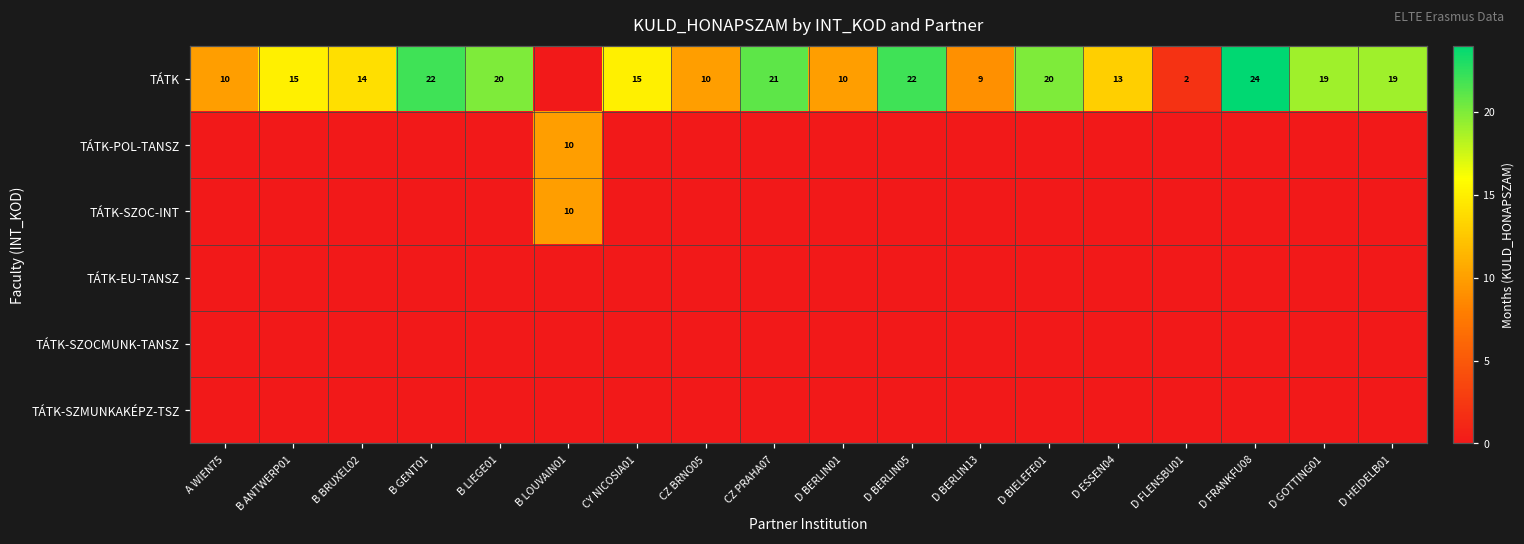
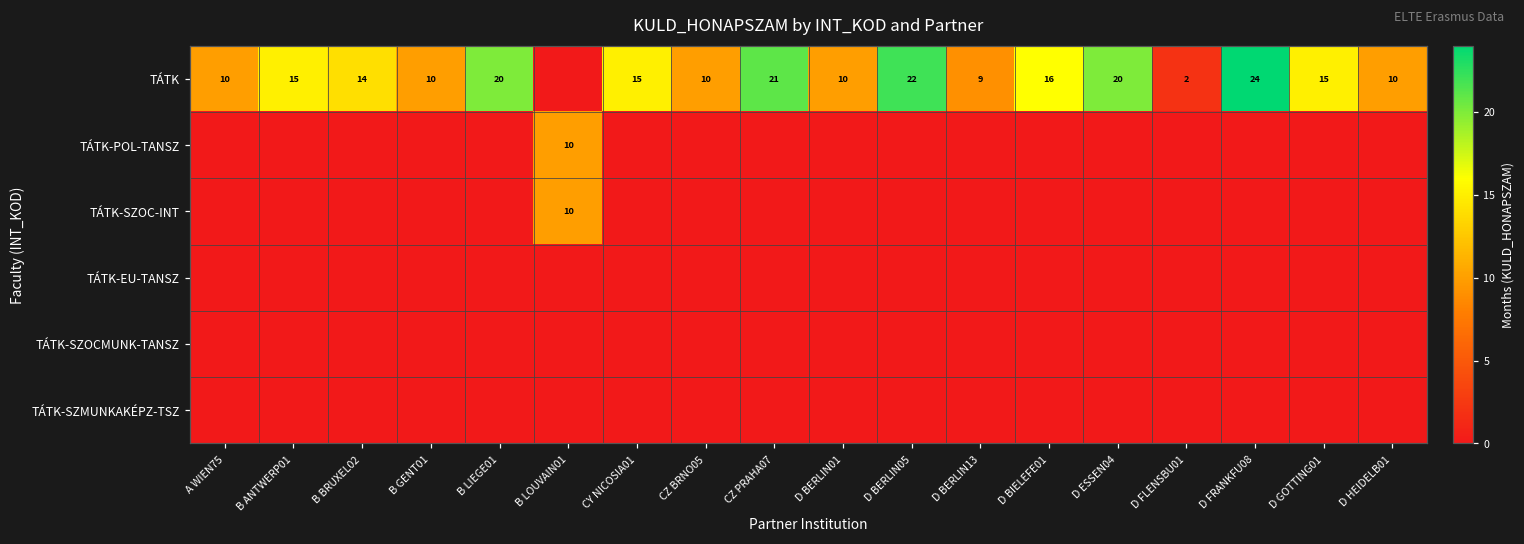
  {
    "TÁTK": {
      "A WIEN75": 10,
      "B ANTWERP01": 15,
      "B BRUXEL02": 14,
-     "B GENT01": 22,
+     "B GENT01": 10,
      "B LIEGE01": 20,
      "CY NICOSIA01": 15,
      "CZ BRNO05": 10,
      "CZ PRAHA07": 21,
      "D BERLIN01": 10,
      "D BERLIN05": 22,
      "D BERLIN13": 9,
-     "D BIELEFE01": 20,
-     "D ESSEN04": 13,
+     "D BIELEFE01": 16,
+     "D ESSEN04": 20,
      "D FLENSBU01": 2,
      "D FRANKFU08": 24,
-     "D GOTTING01": 19,
-     "D HEIDELB01": 19
+     "D GOTTING01": 15,
+     "D HEIDELB01": 10
    },
    "TÁTK-POL-TANSZ": {
      "B LOUVAIN01": 10
    },
    "TÁTK-SZOC-INT": {
      "B LOUVAIN01": 10
    }
  }
